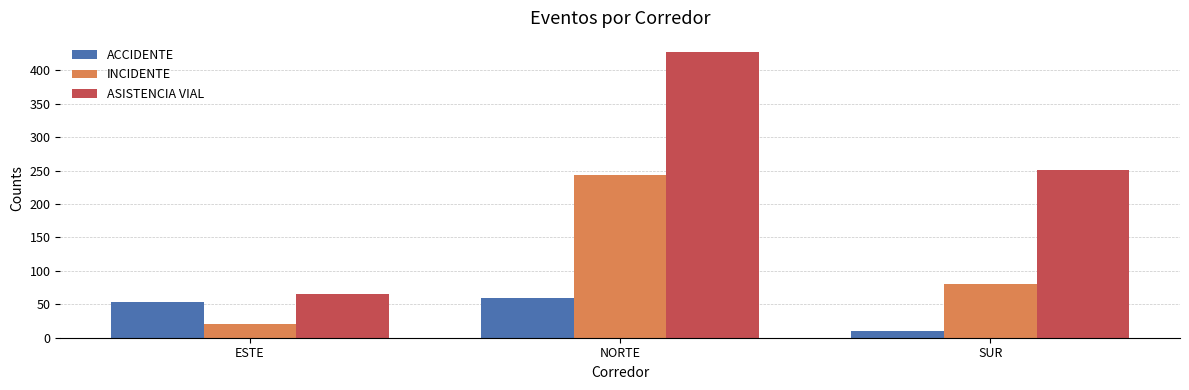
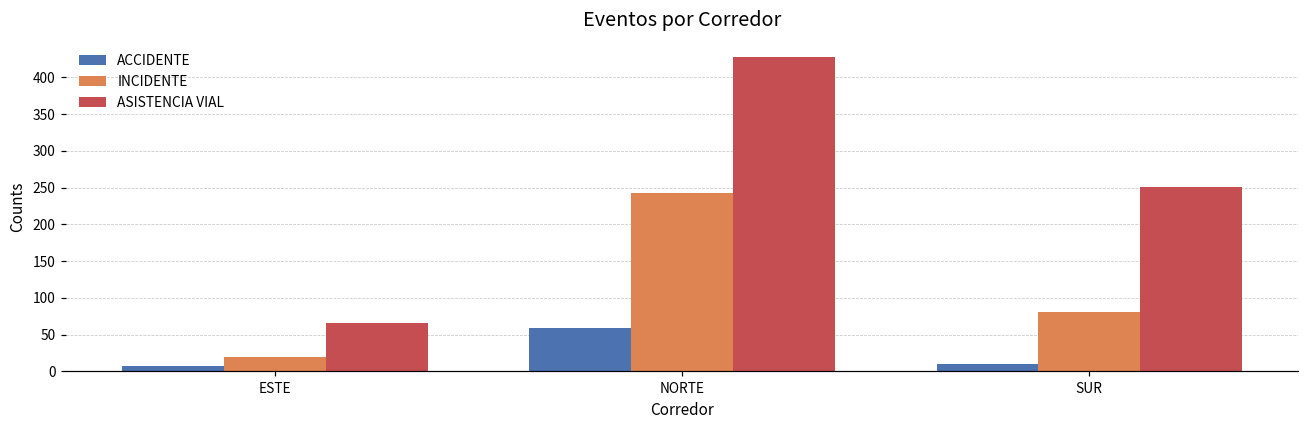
  {
    "ACCIDENTE": {
-     "ESTE": 50,
+     "ESTE": 10,
      "NORTE": 60,
      "SUR": 10
    }
  }
